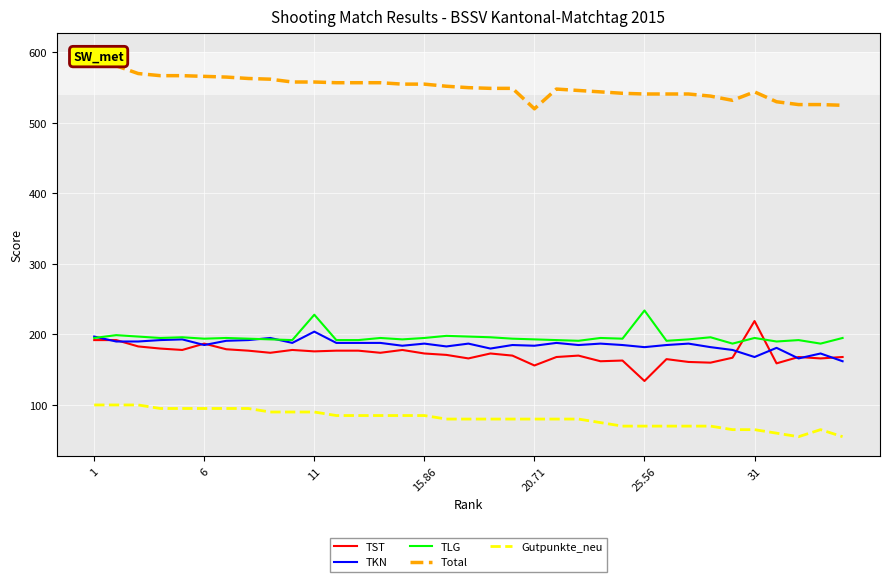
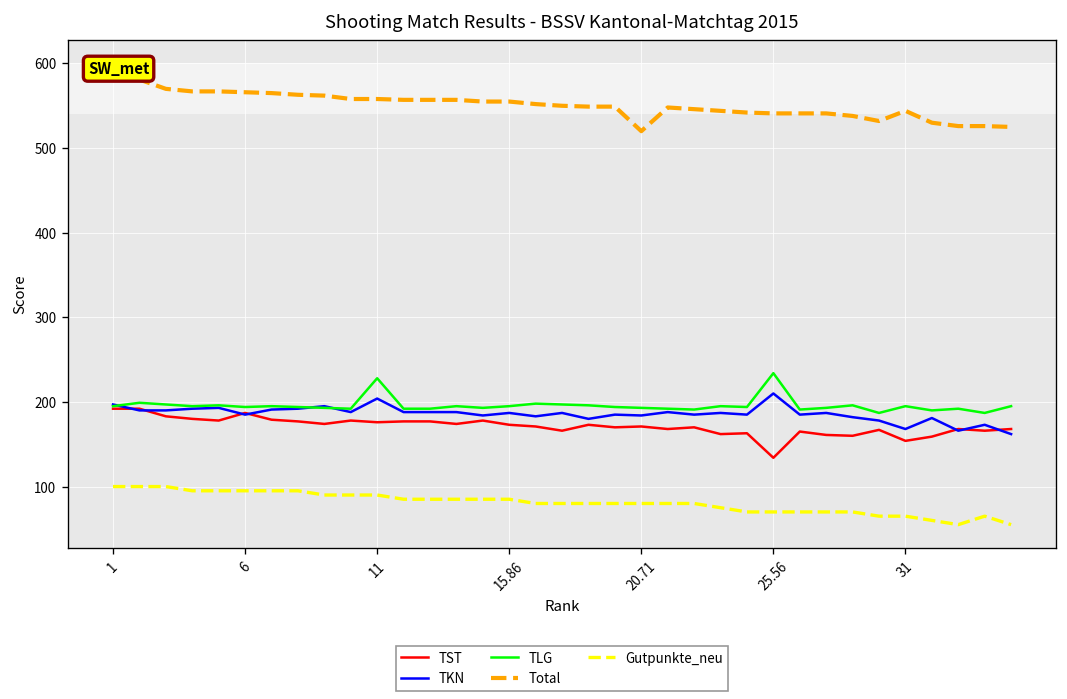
  {
    "TST": {
      "11": 180,
      "15.86": 170,
-     "20.71": 160,
+     "20.71": 170,
      "25.56": 130,
-     "31": 220
+     "31": 150
    },
    "TKN": {
      "11": 200,
      "15.86": 190,
      "20.71": 180,
-     "25.56": 180,
+     "25.56": 210,
      "31": 170
    },
    "TLG": {
      "6": 190,
      "11": 230,
      "15.86": 200,
      "20.71": 190,
      "25.56": 230,
      "31": 200
    },
    "Total": {
      "6": 570,
      "11": 560,
      "15.86": 560,
      "20.71": 520,
      "25.56": 540,
      "31": 540
    },
    "Gutpunkte_neu": {
      "1": 100,
      "6": 100,
      "11": 90,
      "15.86": 90,
      "20.71": 80,
      "25.56": 70,
      "31": 70
    }
  }
